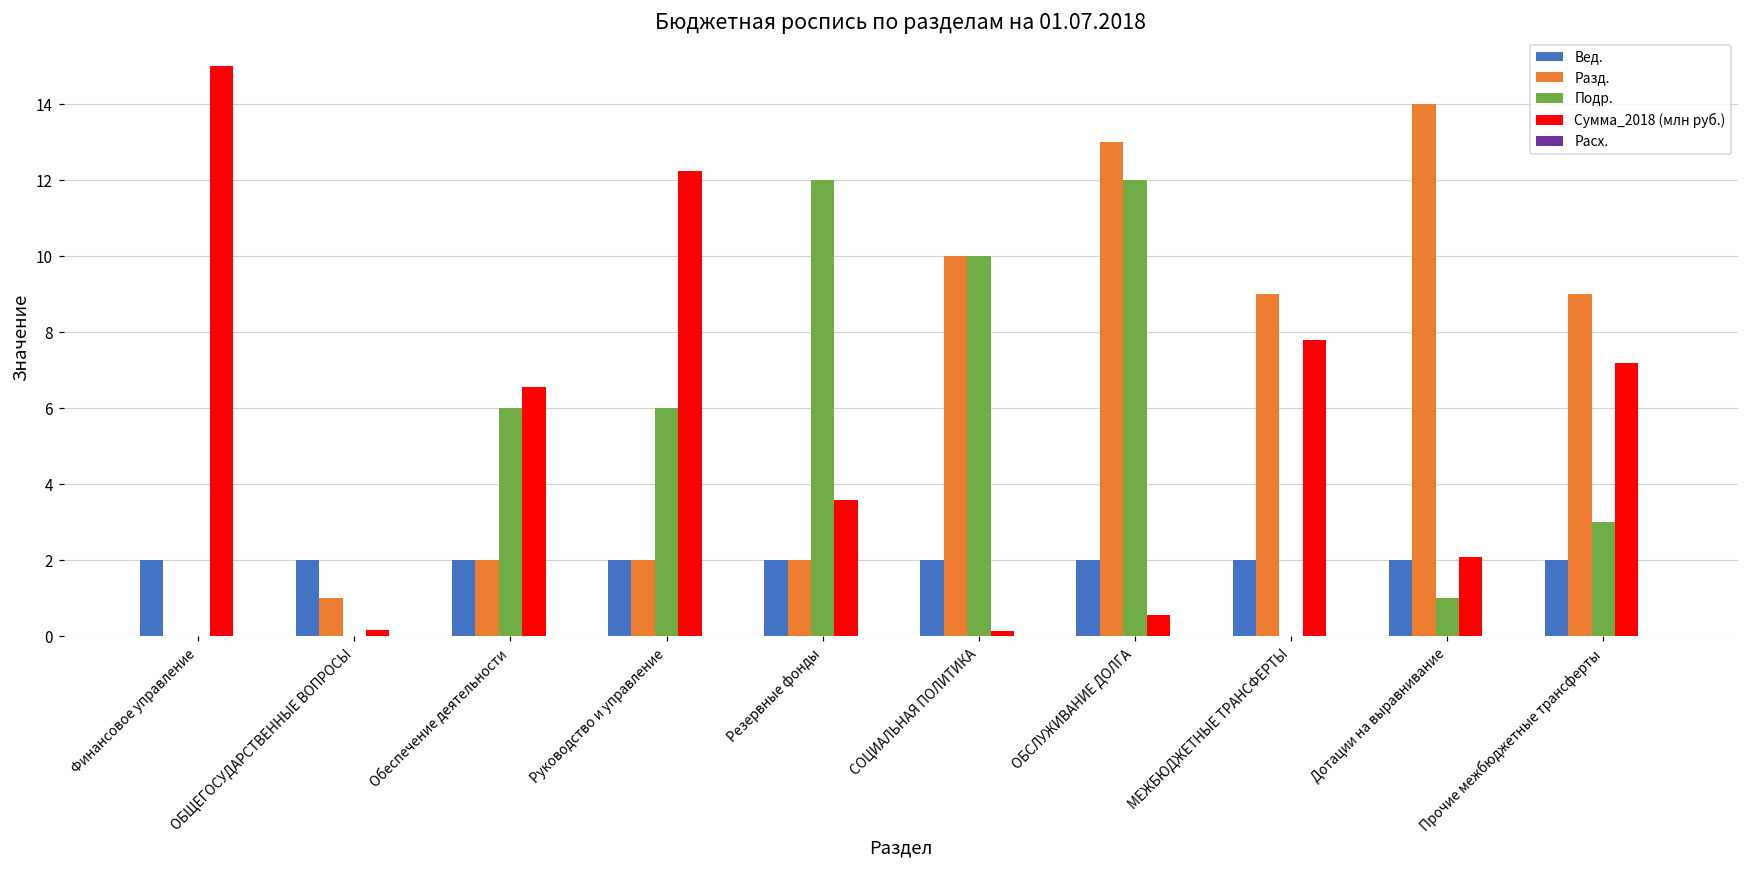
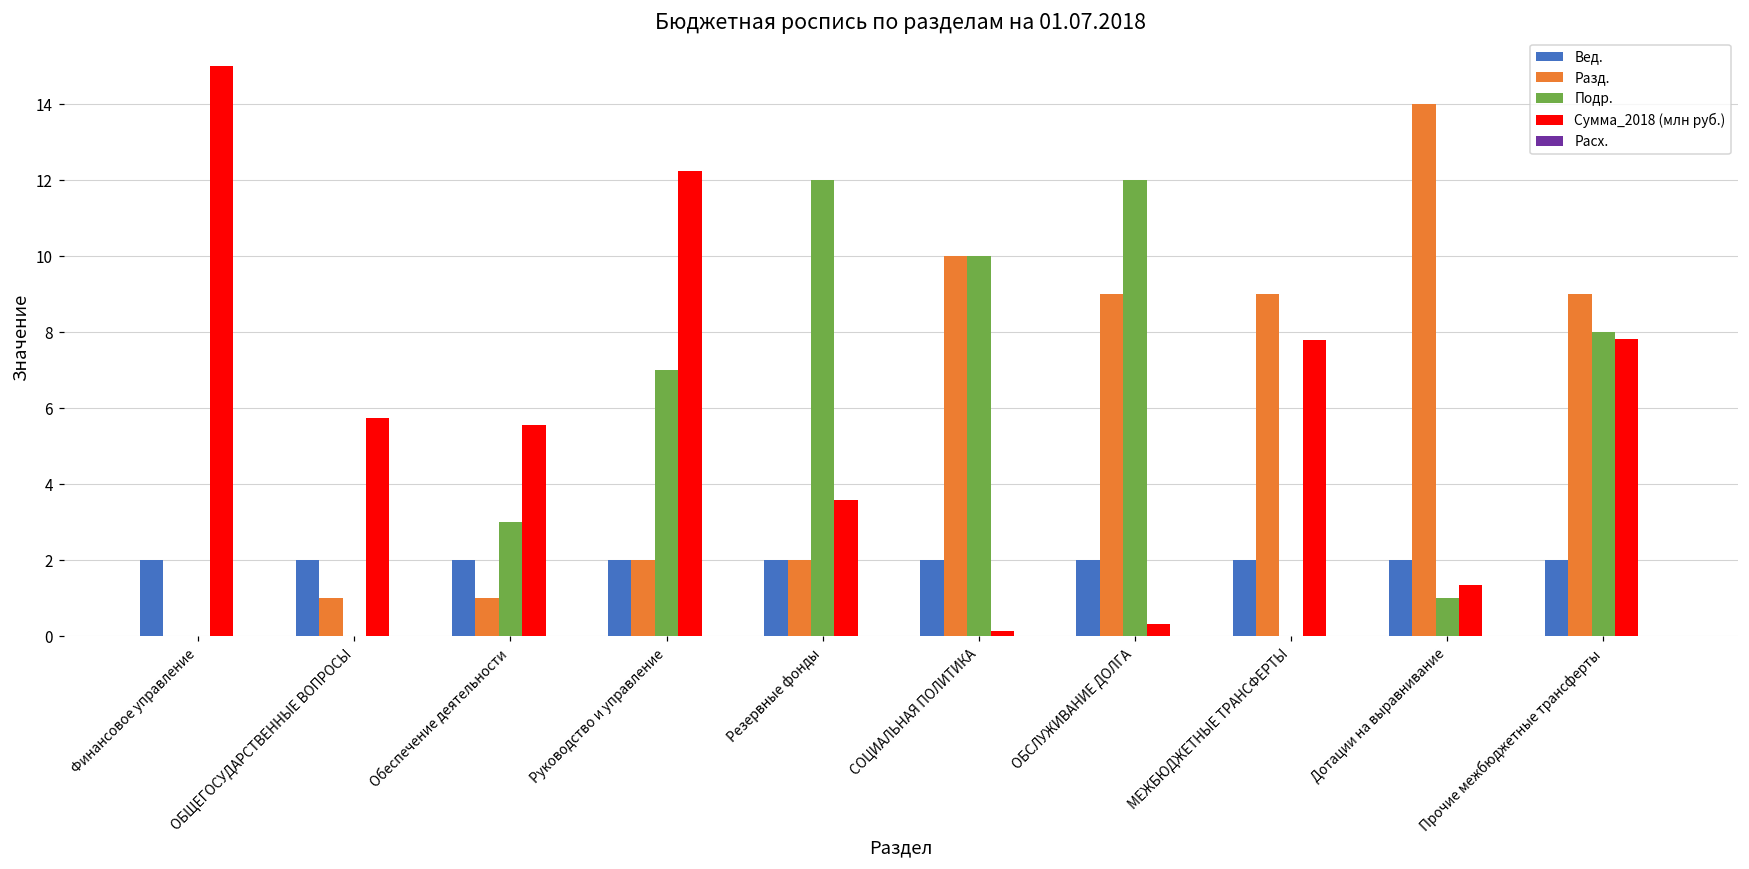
  {
    "Вед.": {
      "Финансовое управление": 2.0,
      "ОБЩЕГОСУДАРСТВЕННЫЕ ВОПРОСЫ": 2.0,
      "Обеспечение деятельности": 2.0,
      "Руководство и управление": 2.0,
      "Резервные фонды": 2.0,
      "СОЦИАЛЬНАЯ ПОЛИТИКА": 2.0,
      "ОБСЛУЖИВАНИЕ ДОЛГА": 2.0,
      "МЕЖБЮДЖЕТНЫЕ ТРАНСФЕРТЫ": 2.0,
      "Дотации на выравнивание": 2.0,
      "Прочие межбюджетные трансферты": 2.0
    },
    "Разд.": {
      "Финансовое управление": 0,
      "ОБЩЕГОСУДАРСТВЕННЫЕ ВОПРОСЫ": 1,
-     "Обеспечение деятельности": 2,
+     "Обеспечение деятельности": 1,
      "Руководство и управление": 2,
      "Резервные фонды": 2,
      "СОЦИАЛЬНАЯ ПОЛИТИКА": 10,
-     "ОБСЛУЖИВАНИЕ ДОЛГА": 13,
+     "ОБСЛУЖИВАНИЕ ДОЛГА": 9,
      "МЕЖБЮДЖЕТНЫЕ ТРАНСФЕРТЫ": 9,
      "Дотации на выравнивание": 14,
      "Прочие межбюджетные трансферты": 9
    },
    "Подр.": {
      "Финансовое управление": 0,
      "ОБЩЕГОСУДАРСТВЕННЫЕ ВОПРОСЫ": 0,
-     "Обеспечение деятельности": 6,
-     "Руководство и управление": 6,
+     "Обеспечение деятельности": 3,
+     "Руководство и управление": 7,
      "Резервные фонды": 12,
      "СОЦИАЛЬНАЯ ПОЛИТИКА": 10,
      "ОБСЛУЖИВАНИЕ ДОЛГА": 12,
      "МЕЖБЮДЖЕТНЫЕ ТРАНСФЕРТЫ": 0,
      "Дотации на выравнивание": 1,
-     "Прочие межбюджетные трансферты": 3
+     "Прочие межбюджетные трансферты": 8
    },
    "Сумма_2018 (млн руб.)": {
      "Финансовое управление": 15.0,
-     "ОБЩЕГОСУДАРСТВЕННЫЕ ВОПРОСЫ": 0.2,
-     "Обеспечение деятельности": 6.6,
+     "ОБЩЕГОСУДАРСТВЕННЫЕ ВОПРОСЫ": 5.7,
+     "Обеспечение деятельности": 5.6,
      "Руководство и управление": 12.2,
      "Резервные фонды": 3.6,
      "СОЦИАЛЬНАЯ ПОЛИТИКА": 0.1,
-     "ОБСЛУЖИВАНИЕ ДОЛГА": 0.6,
+     "ОБСЛУЖИВАНИЕ ДОЛГА": 0.3,
      "МЕЖБЮДЖЕТНЫЕ ТРАНСФЕРТЫ": 7.8,
-     "Дотации на выравнивание": 2.1,
-     "Прочие межбюджетные трансферты": 7.2
+     "Дотации на выравнивание": 1.4,
+     "Прочие межбюджетные трансферты": 7.8
    },
    "Расх.": {
      "Финансовое управление": 0.0,
      "ОБЩЕГОСУДАРСТВЕННЫЕ ВОПРОСЫ": 0.0,
      "Обеспечение деятельности": 0.0,
      "Руководство и управление": 0.0,
      "Резервные фонды": 0.0,
      "СОЦИАЛЬНАЯ ПОЛИТИКА": 0.0,
      "ОБСЛУЖИВАНИЕ ДОЛГА": 0.0,
      "МЕЖБЮДЖЕТНЫЕ ТРАНСФЕРТЫ": 0.0,
      "Дотации на выравнивание": 0.0,
      "Прочие межбюджетные трансферты": 0.0
    }
  }
